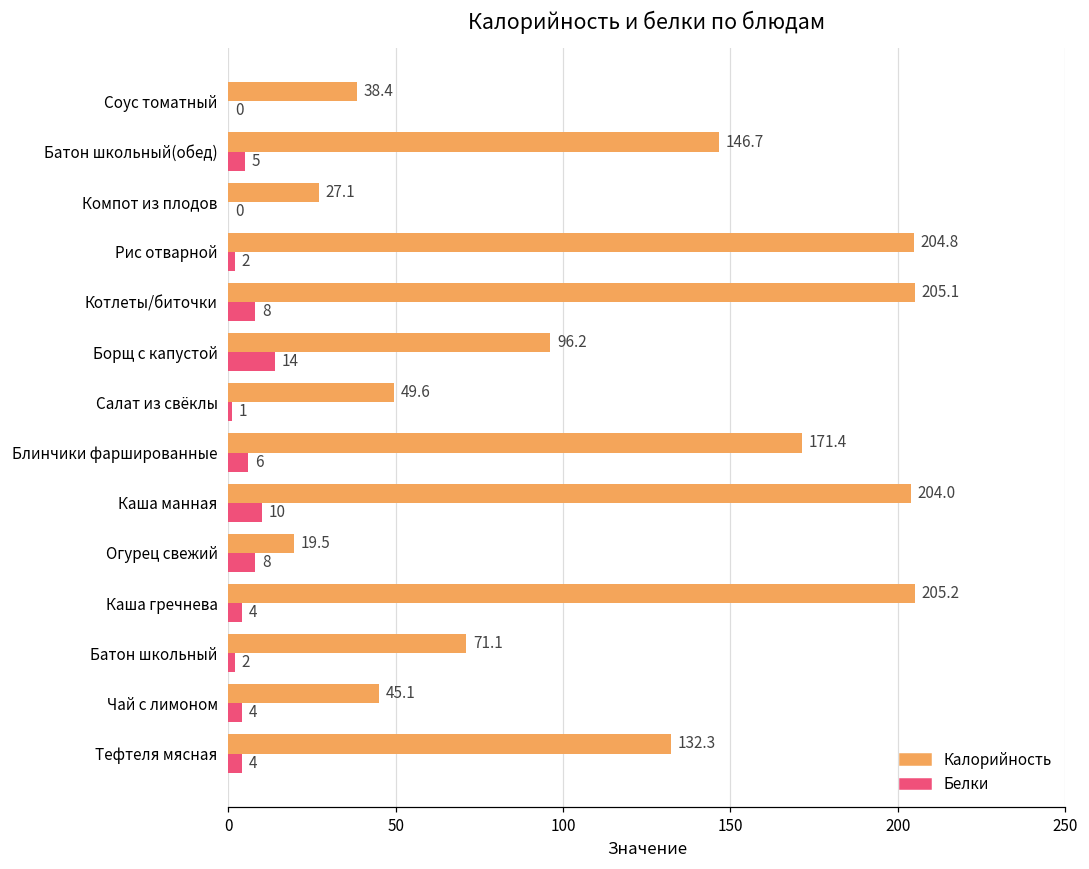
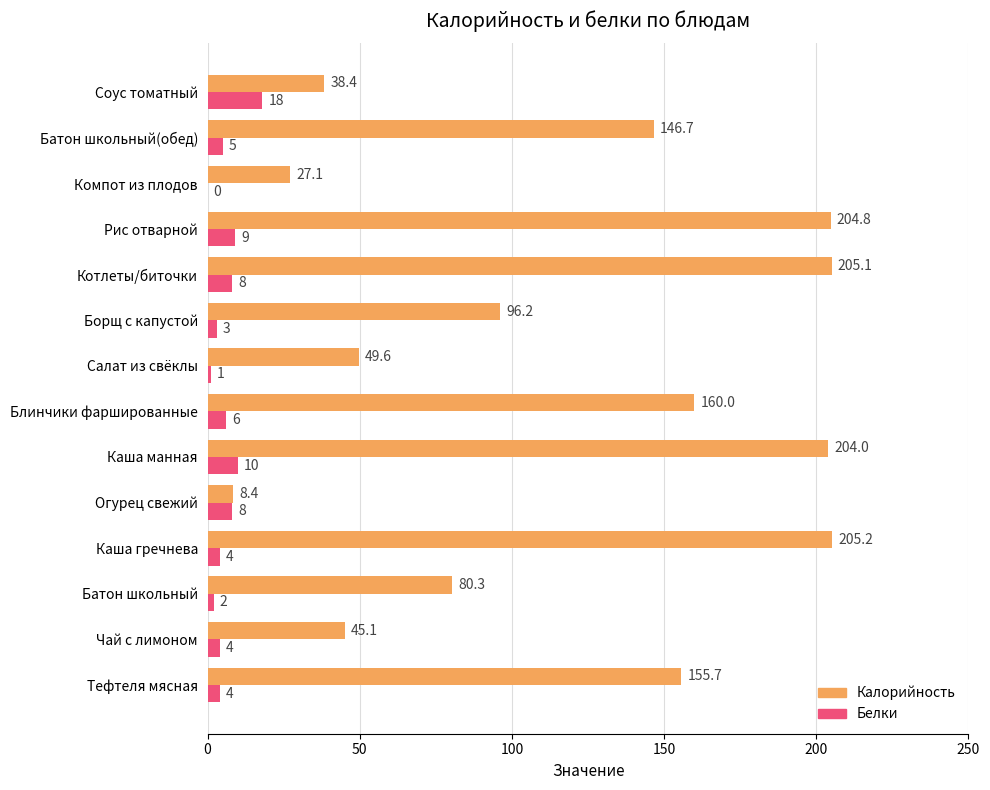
  {
    "Калорийность": {
      "Соус томатный": 38.4,
      "Батон школьный(обед)": 146.7,
      "Компот из плодов": 27.1,
      "Рис отварной": 204.8,
      "Котлеты/биточки": 205.1,
      "Борщ с капустой": 96.2,
      "Салат из свёклы": 49.6,
-     "Блинчики фаршированные": 171.4,
+     "Блинчики фаршированные": 160.0,
      "Каша манная": 204.0,
-     "Огурец свежий": 19.5,
+     "Огурец свежий": 8.4,
      "Каша гречнева": 205.2,
-     "Батон школьный": 71.1,
+     "Батон школьный": 80.3,
      "Чай с лимоном": 45.1,
-     "Тефтеля мясная": 132.3
+     "Тефтеля мясная": 155.7
    },
    "Белки": {
-     "Соус томатный": 0,
+     "Соус томатный": 18,
      "Батон школьный(обед)": 5,
      "Компот из плодов": 0,
-     "Рис отварной": 2,
+     "Рис отварной": 9,
      "Котлеты/биточки": 8,
-     "Борщ с капустой": 14,
+     "Борщ с капустой": 3,
      "Салат из свёклы": 1,
      "Блинчики фаршированные": 6,
      "Каша манная": 10,
      "Огурец свежий": 8,
      "Каша гречнева": 4,
      "Батон школьный": 2,
      "Чай с лимоном": 4,
      "Тефтеля мясная": 4
    }
  }
